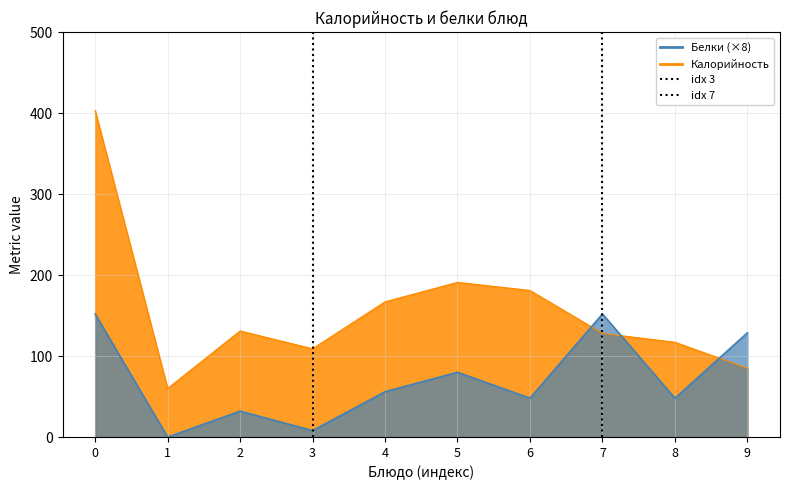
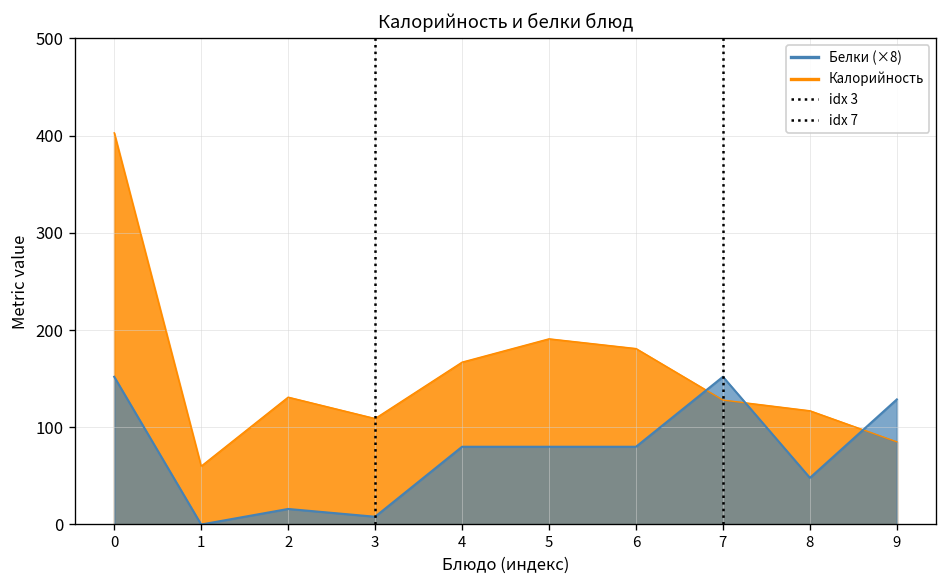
  {
    "Калорийность": {
      "0": 400,
      "1": 60,
      "2": 130,
      "3": 110,
      "4": 170,
      "5": 190,
      "6": 180,
      "7": 130,
      "8": 120,
      "9": 90
    },
    "Белки (×8)": {
      "0": 150,
      "1": 0,
-     "2": 30,
+     "2": 20,
      "3": 10,
-     "4": 60,
+     "4": 80,
      "5": 80,
-     "6": 50,
+     "6": 80,
      "7": 150,
      "8": 50,
      "9": 130
    }
  }
